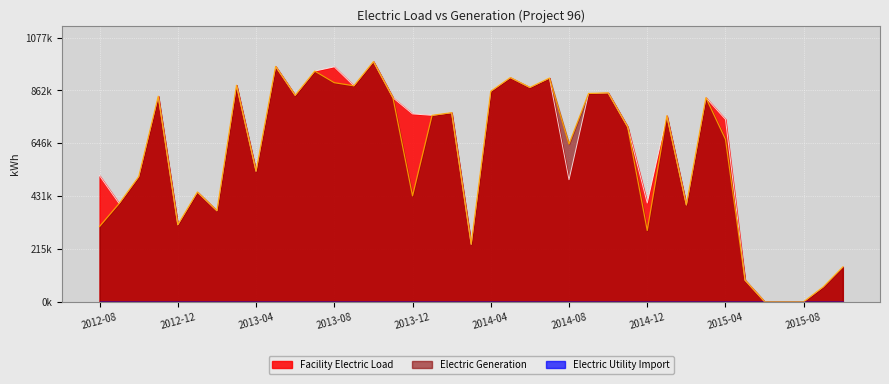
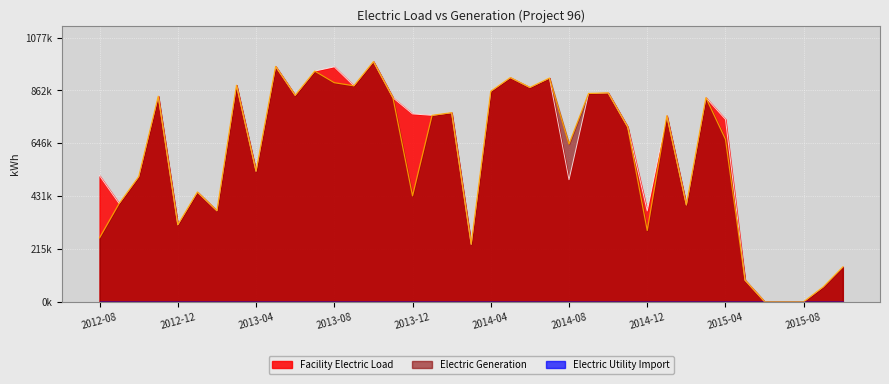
  {
    "Facility Electric Load": {
      "2012-08": 510000,
      "2013-08": 960000,
      "2013-12": 770000,
      "2014-08": 500000,
-     "2014-12": 400000,
+     "2014-12": 370000,
      "2015-04": 740000
    },
    "Electric Generation": {
-     "2012-08": 310000,
+     "2012-08": 260000,
      "2013-08": 890000,
      "2013-12": 430000,
      "2014-08": 640000,
      "2014-12": 290000,
      "2015-04": 660000
    },
    "Electric Utility Import": {
      "2012-08": 0,
      "2012-12": 0,
      "2013-04": 0,
      "2013-08": 0,
      "2013-12": 0,
      "2014-04": 0,
      "2014-08": 0,
      "2014-12": 0,
      "2015-04": 0
    }
  }
